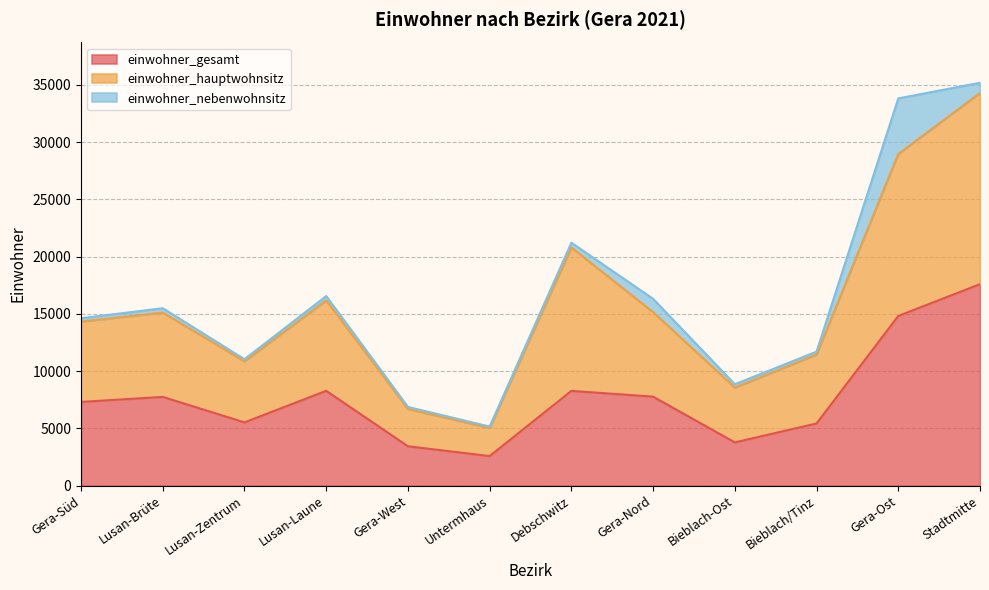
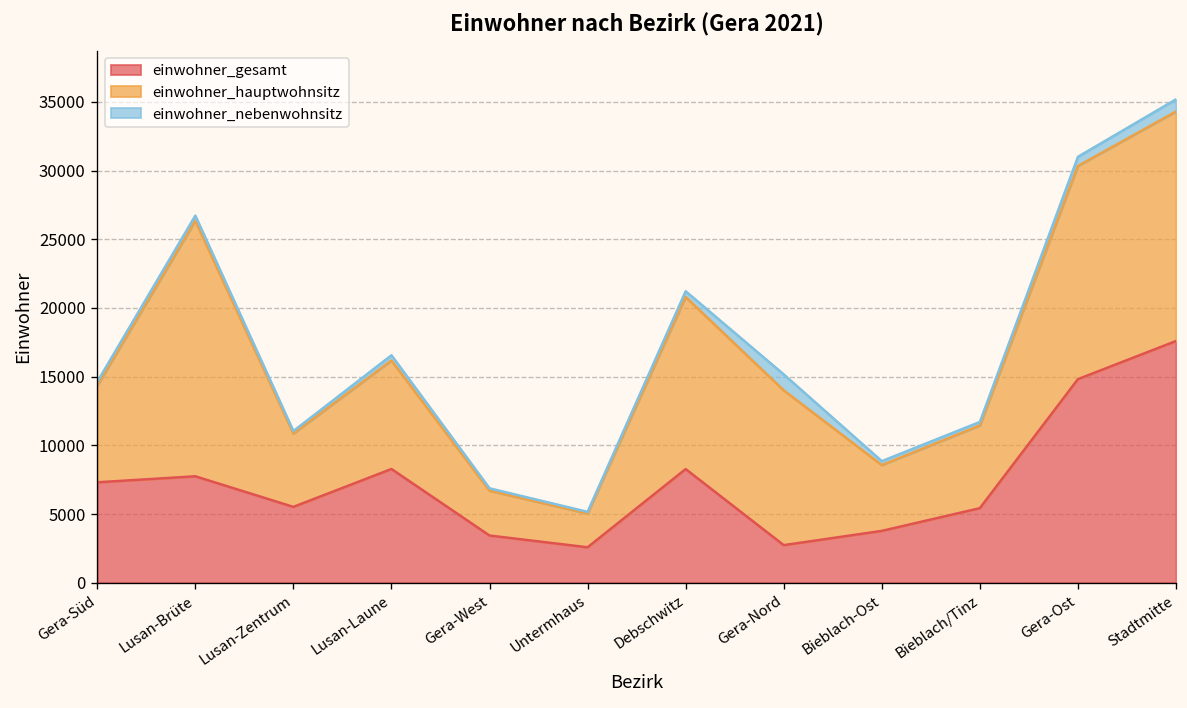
  {
    "einwohner_gesamt": {
      "Gera-Süd": 7300,
      "Lusan-Brüte": 7700,
      "Lusan-Zentrum": 5500,
      "Lusan-Laune": 8300,
      "Gera-West": 3400,
      "Untermhaus": 2600,
      "Debschwitz": 8300,
-     "Gera-Nord": 7800,
+     "Gera-Nord": 2700,
      "Bieblach-Ost": 3800,
      "Bieblach/Tinz": 5400,
      "Gera-Ost": 14800,
      "Stadtmitte": 17600
    },
    "einwohner_hauptwohnsitz": {
      "Gera-Süd": 7000,
-     "Lusan-Brüte": 7400,
+     "Lusan-Brüte": 18600,
      "Lusan-Laune": 7900,
      "Debschwitz": 12500,
-     "Gera-Nord": 7400,
+     "Gera-Nord": 11300,
      "Bieblach-Ost": 4800,
      "Bieblach/Tinz": 6000,
-     "Gera-Ost": 14100,
+     "Gera-Ost": 15500,
      "Stadtmitte": 16700
    },
    "einwohner_nebenwohnsitz": {
      "Gera-Süd": 300,
      "Lusan-Brüte": 400,
      "Lusan-Laune": 400,
      "Debschwitz": 400,
      "Gera-Nord": 1200,
      "Bieblach-Ost": 300,
      "Bieblach/Tinz": 300,
-     "Gera-Ost": 4900,
+     "Gera-Ost": 700,
      "Stadtmitte": 900
    }
  }
